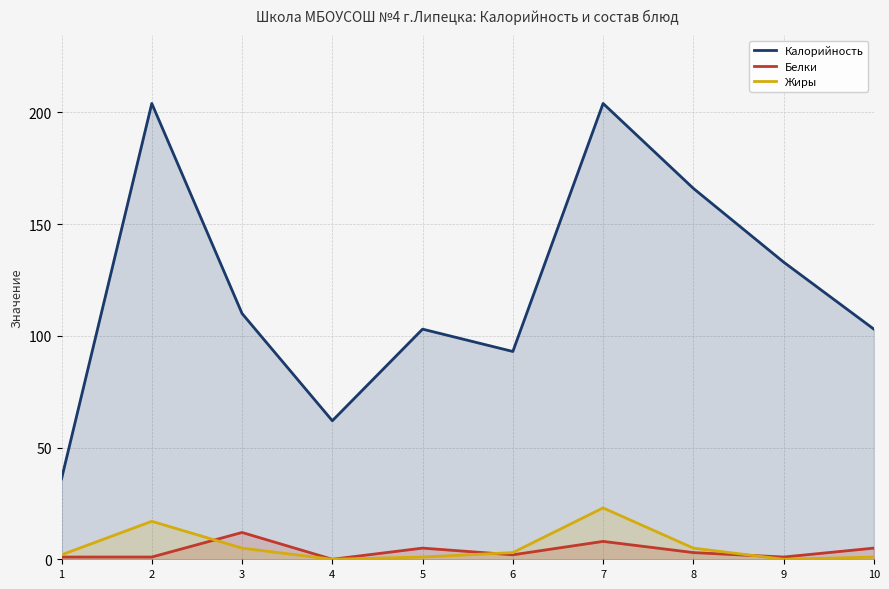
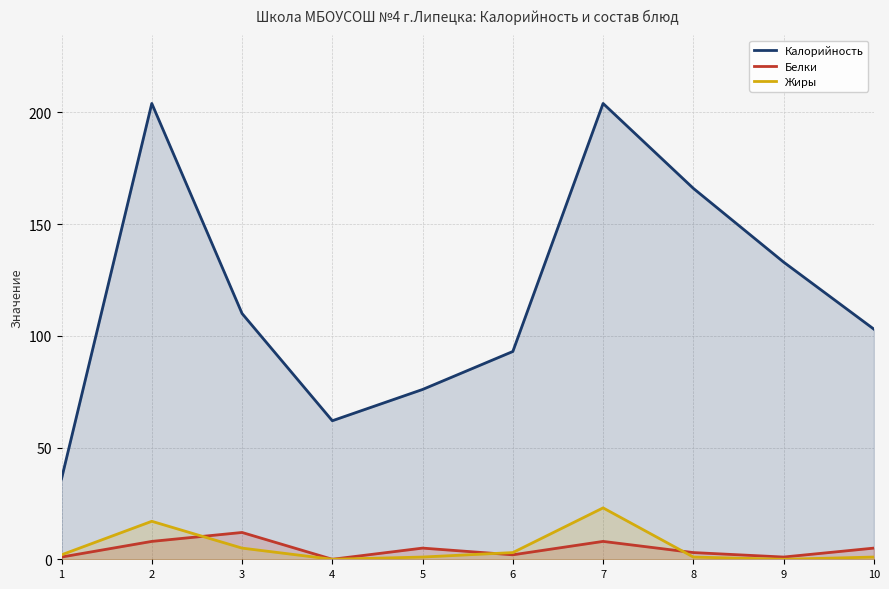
  {
    "Калорийность": {
      "1": 36,
      "2": 204,
      "3": 110,
      "4": 62,
-     "5": 103,
+     "5": 76,
      "6": 93,
      "7": 204,
      "8": 166,
      "9": 133,
      "10": 103
    },
    "Белки": {
-     "2": 1,
+     "2": 8,
      "3": 12,
      "5": 5,
      "7": 8,
      "8": 3,
      "10": 5
    },
    "Жиры": {
      "2": 17,
      "3": 5,
      "5": 1,
      "7": 23,
-     "8": 5,
+     "8": 1,
      "10": 1
    }
  }
